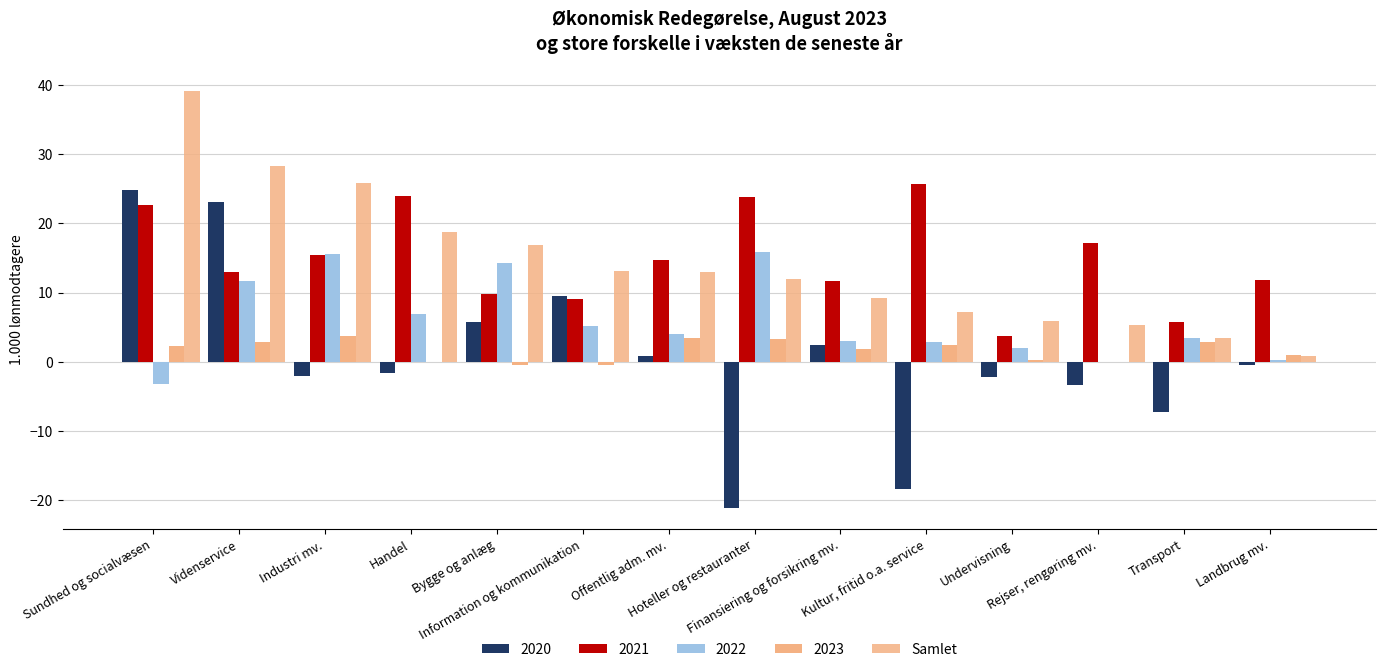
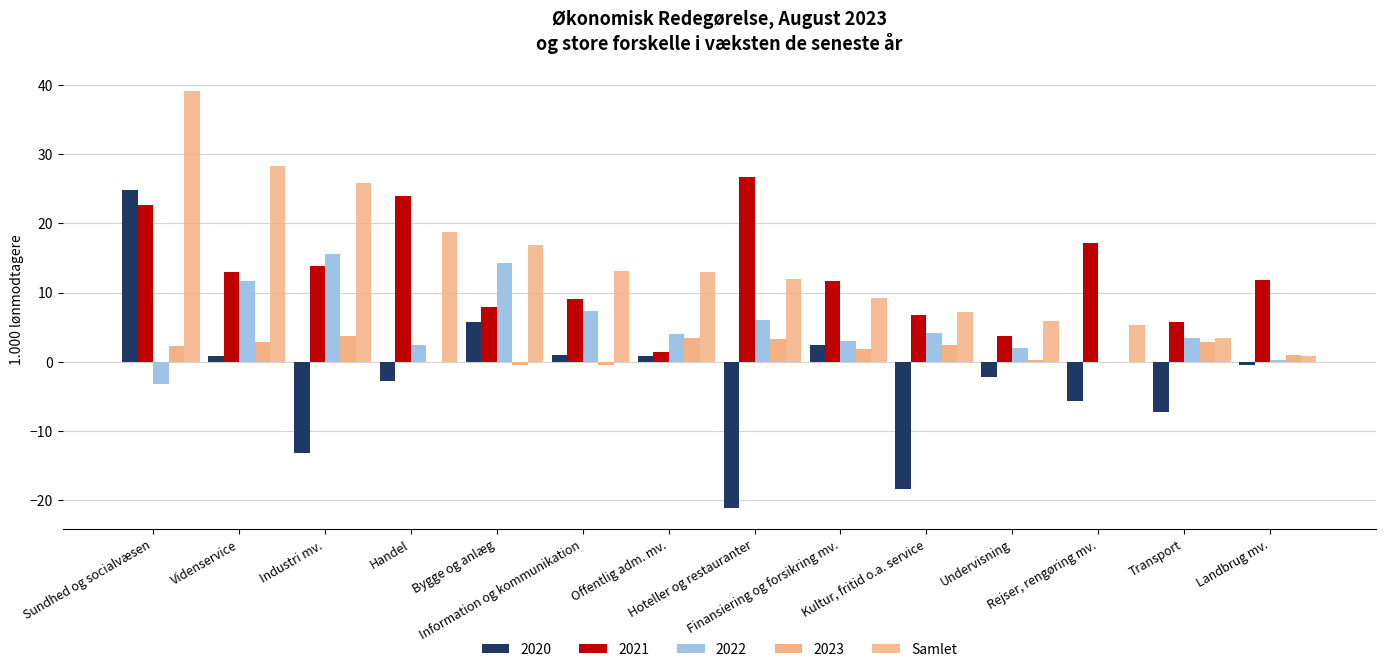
  {
    "2020": {
      "Sundhed og socialvæsen": 25,
-     "Videnservice": 23,
-     "Industri mv.": -2,
-     "Handel": -2,
+     "Videnservice": 1,
+     "Industri mv.": -13,
+     "Handel": -3,
      "Bygge og anlæg": 6,
-     "Information og kommunikation": 10,
+     "Information og kommunikation": 1,
      "Offentlig adm. mv.": 1,
      "Hoteller og restauranter": -21,
      "Finansiering og forsikring mv.": 3,
      "Kultur, fritid o.a. service": -18,
      "Undervisning": -2,
-     "Rejser, rengøring mv.": -3,
+     "Rejser, rengøring mv.": -6,
      "Transport": -7,
      "Landbrug mv.": -1
    },
    "2021": {
      "Sundhed og socialvæsen": 23,
      "Videnservice": 13,
-     "Industri mv.": 15,
+     "Industri mv.": 14,
      "Handel": 24,
-     "Bygge og anlæg": 10,
+     "Bygge og anlæg": 8,
      "Information og kommunikation": 9,
-     "Offentlig adm. mv.": 15,
-     "Hoteller og restauranter": 24,
+     "Offentlig adm. mv.": 1,
+     "Hoteller og restauranter": 27,
      "Finansiering og forsikring mv.": 12,
-     "Kultur, fritid o.a. service": 26,
+     "Kultur, fritid o.a. service": 7,
      "Undervisning": 4,
      "Rejser, rengøring mv.": 17,
      "Transport": 6,
      "Landbrug mv.": 12
    },
    "2022": {
      "Sundhed og socialvæsen": -3,
      "Videnservice": 12,
      "Industri mv.": 16,
-     "Handel": 7,
+     "Handel": 2,
      "Bygge og anlæg": 14,
-     "Information og kommunikation": 5,
+     "Information og kommunikation": 7,
      "Offentlig adm. mv.": 4,
-     "Hoteller og restauranter": 16,
+     "Hoteller og restauranter": 6,
      "Finansiering og forsikring mv.": 3,
-     "Kultur, fritid o.a. service": 3,
+     "Kultur, fritid o.a. service": 4,
      "Undervisning": 2,
      "Rejser, rengøring mv.": 0,
      "Transport": 4
    }
  }
